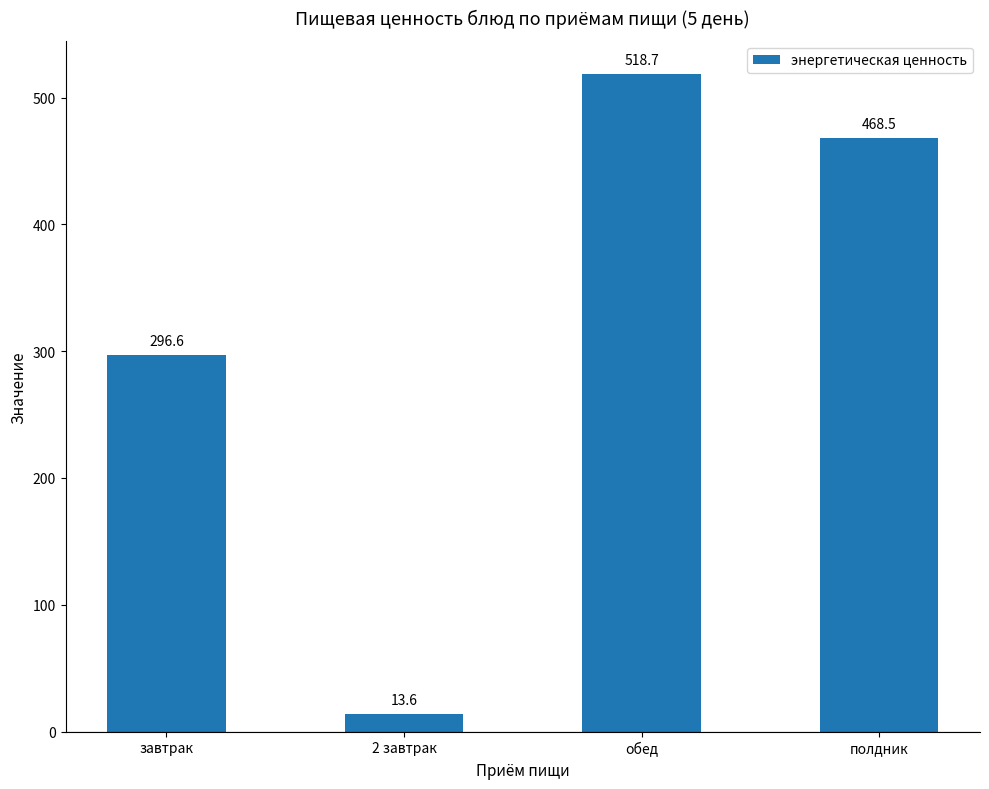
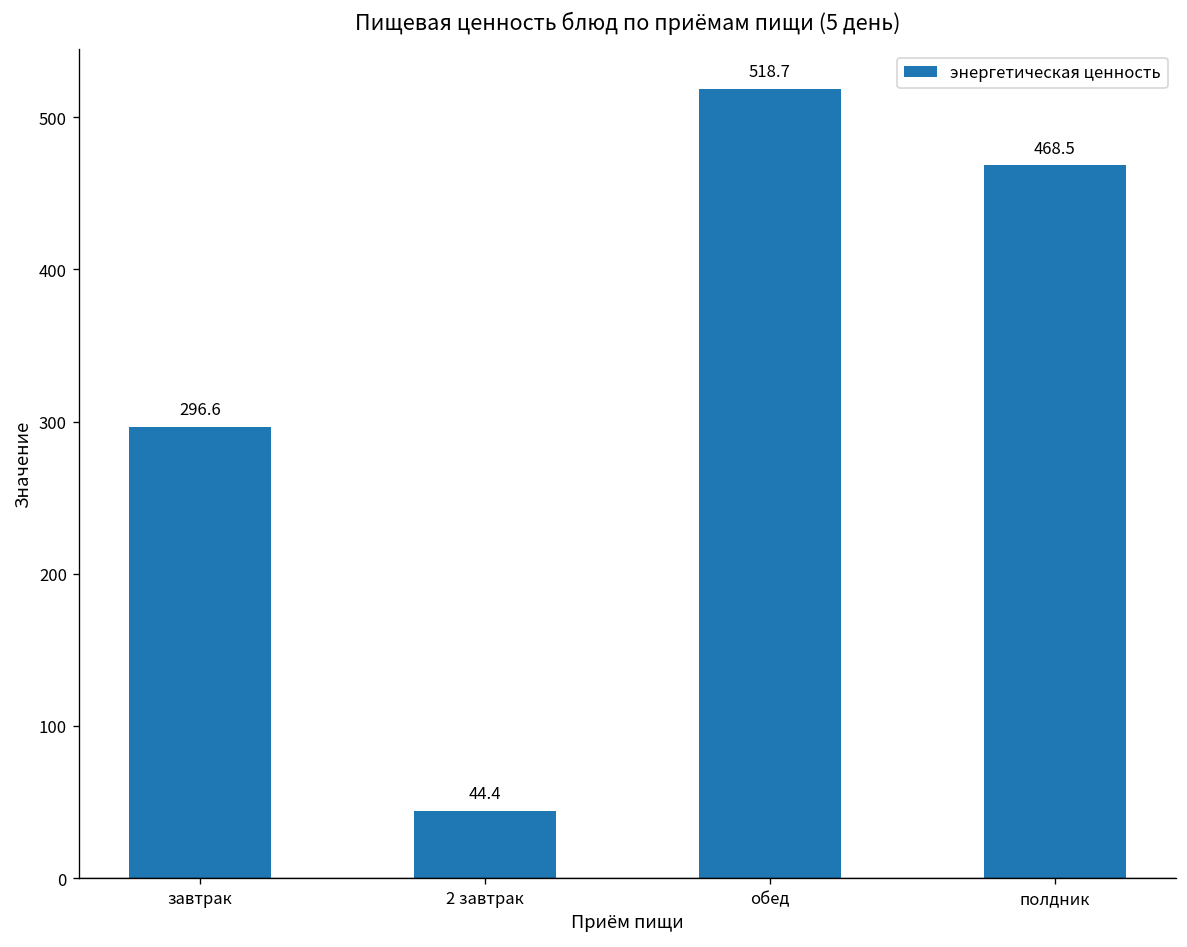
  {
    "завтрак": 296.6,
-   "2 завтрак": 13.6,
+   "2 завтрак": 44.4,
    "обед": 518.7,
    "полдник": 468.5
  }
